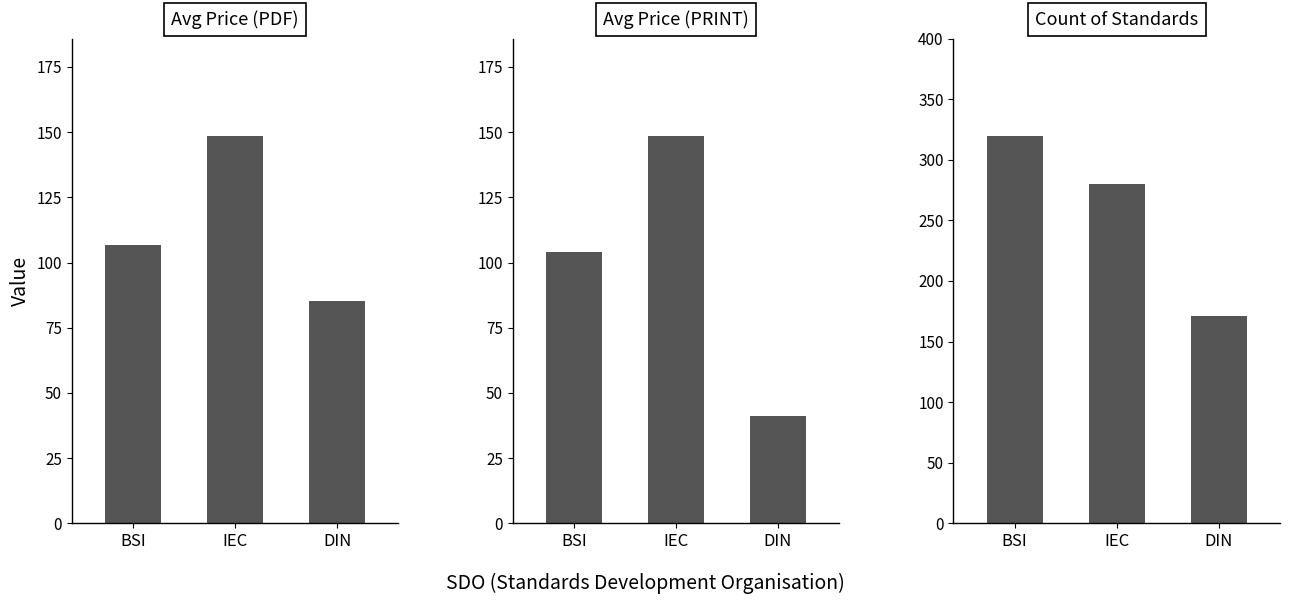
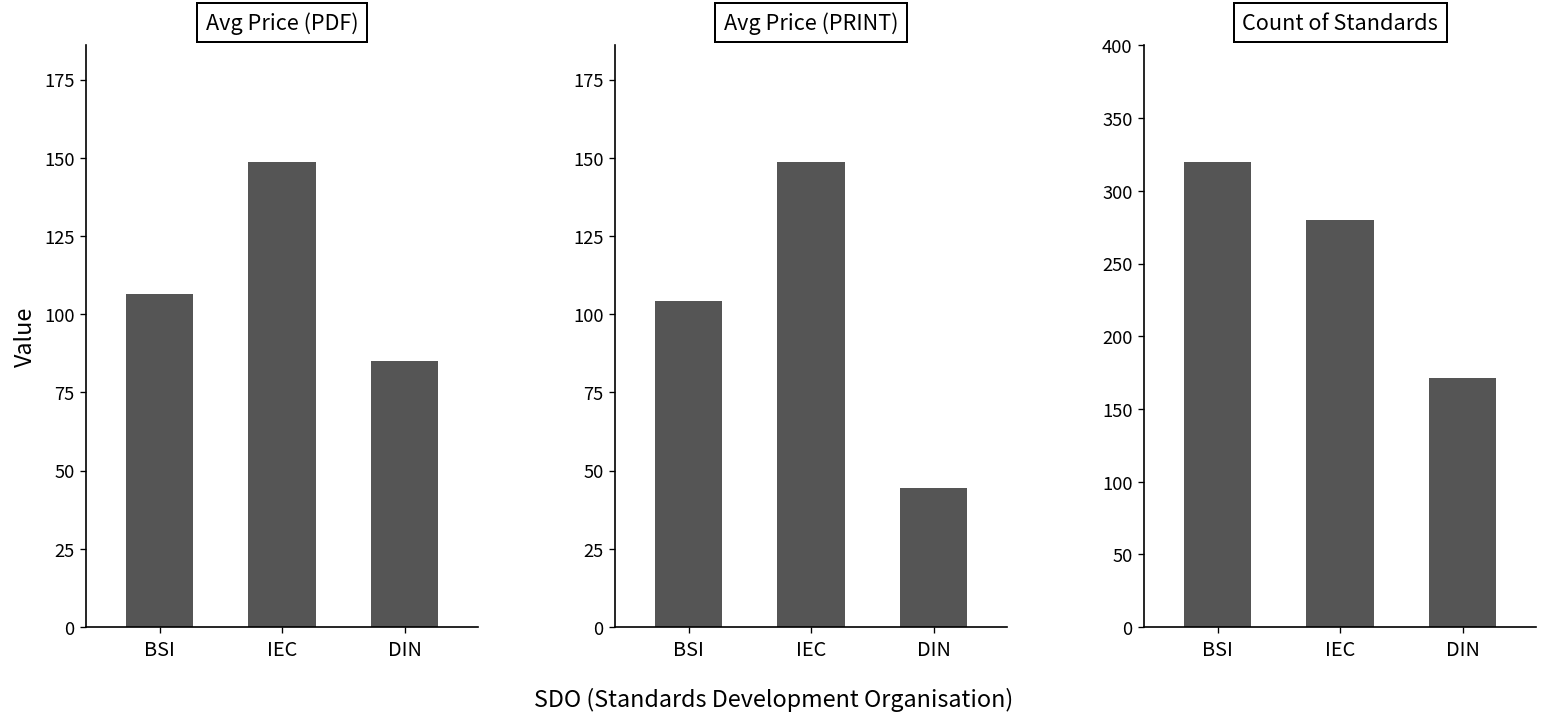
  {
    "Avg Price (PDF)": {
      "BSI": 107,
      "IEC": 149,
      "DIN": 85
    },
    "Avg Price (PRINT)": {
      "BSI": 104,
      "IEC": 149,
-     "DIN": 41
+     "DIN": 45
    },
    "Count of Standards": {
      "BSI": 320,
      "IEC": 280,
      "DIN": 171
    }
  }
